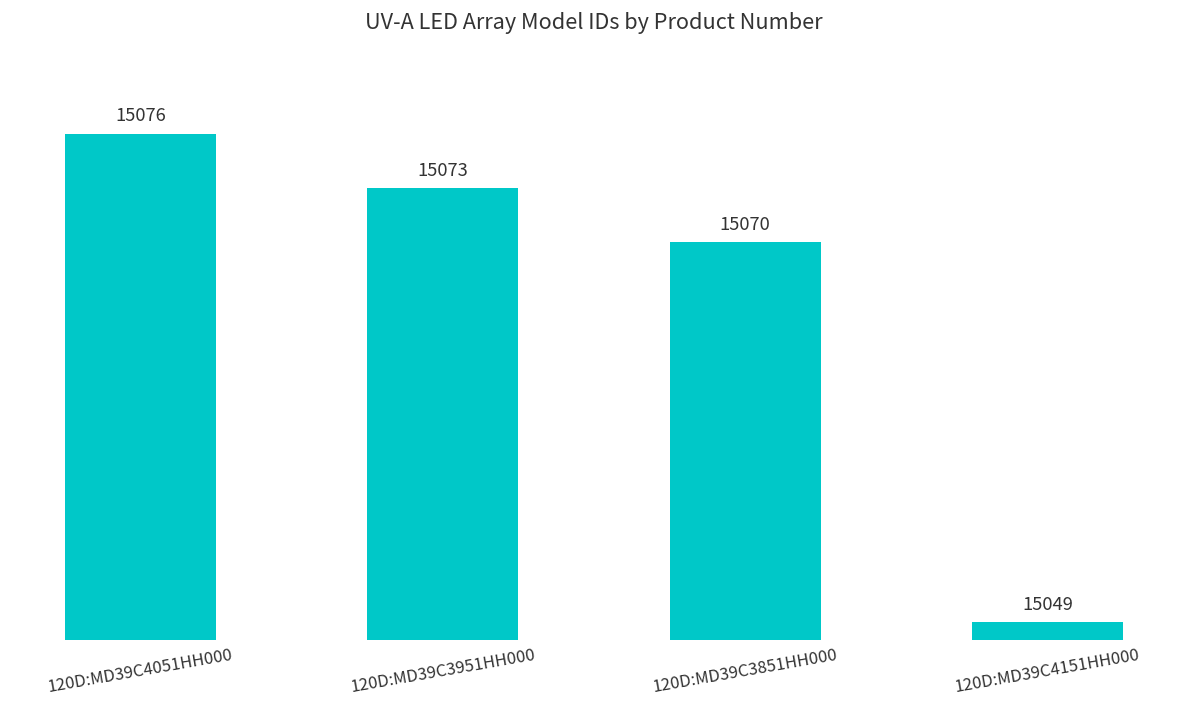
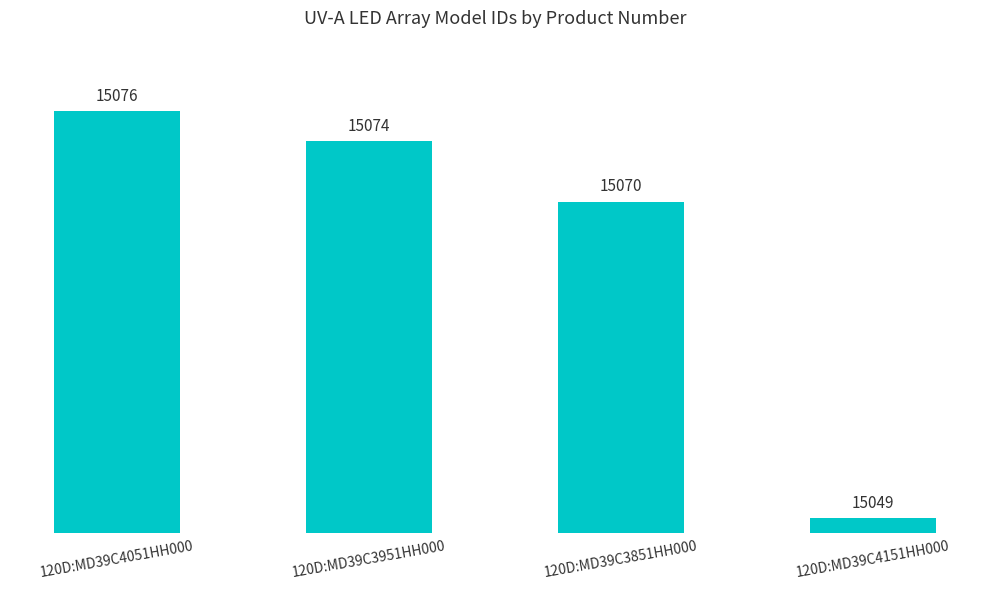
  {
    "120D:MD39C4051HH000": 15076,
-   "120D:MD39C3951HH000": 15073,
+   "120D:MD39C3951HH000": 15074,
    "120D:MD39C3851HH000": 15070,
    "120D:MD39C4151HH000": 15049
  }
